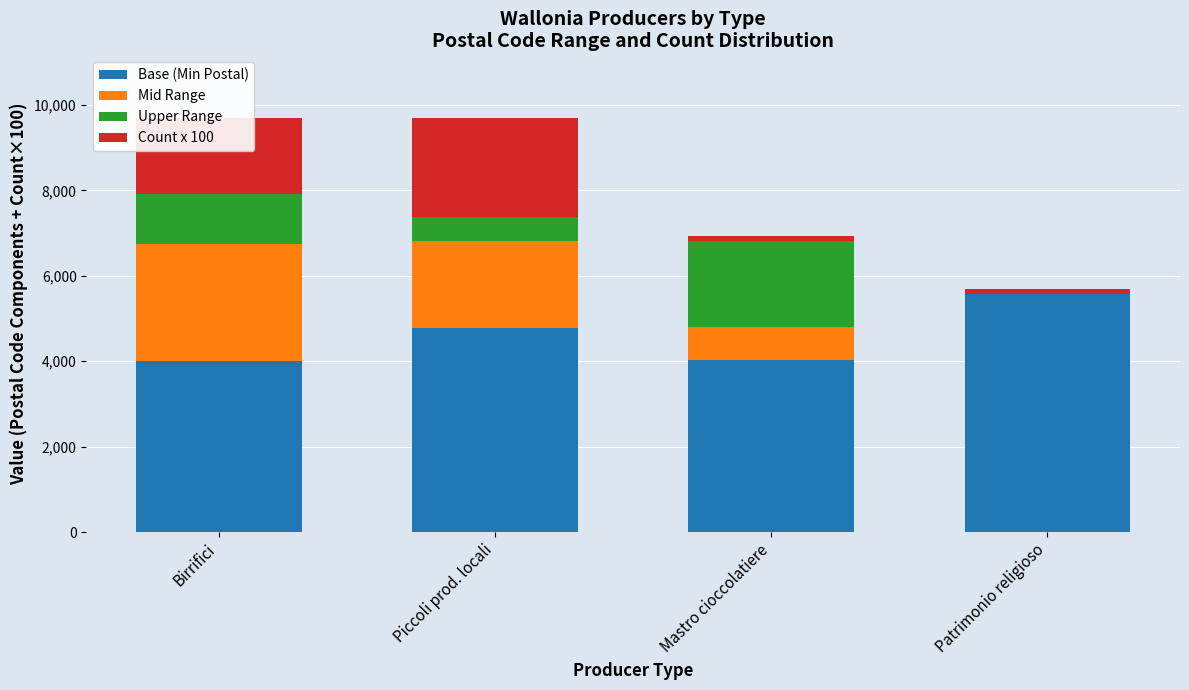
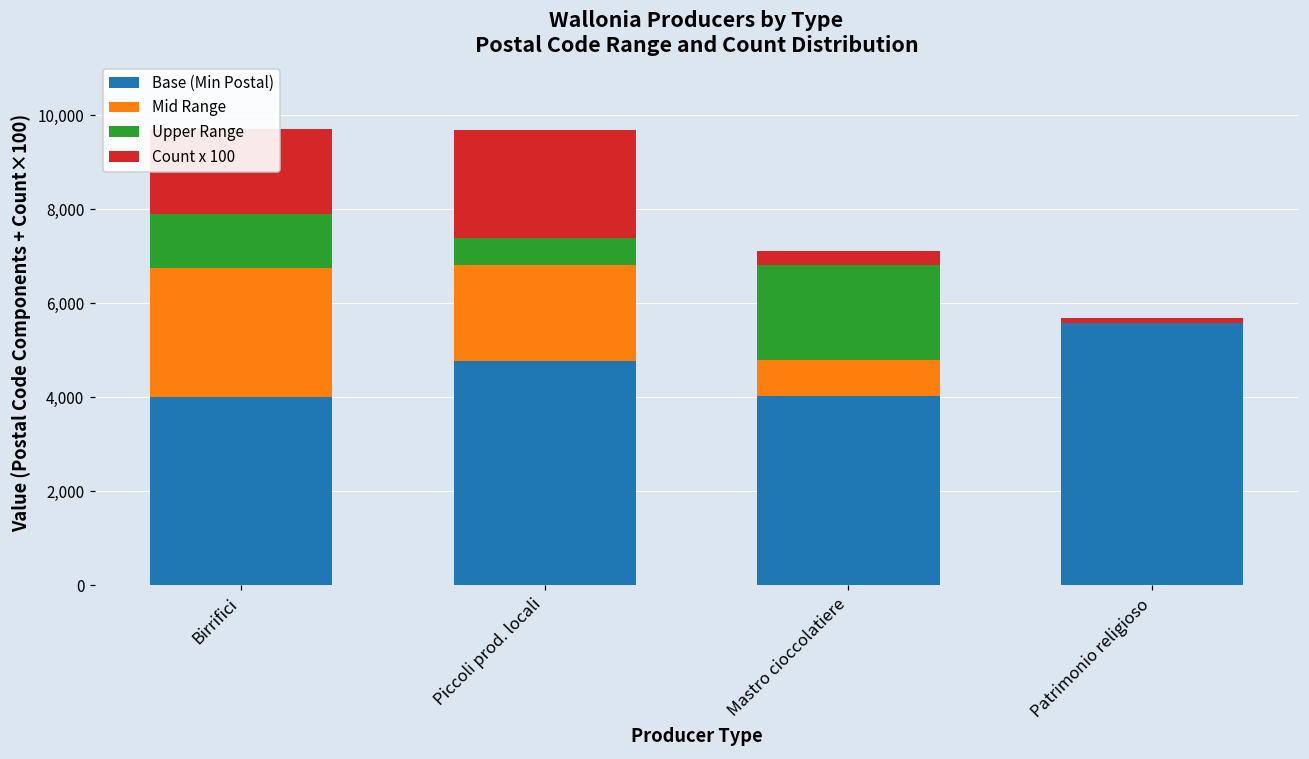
  {
    "Base (Min Postal)": {
      "Birrifici": "4,000",
      "Piccoli prod. locali": "4,800",
      "Mastro cioccolatiere": "4,000",
      "Patrimonio religioso": "5,600"
    },
    "Mid Range": {
      "Birrifici": "2,700",
      "Piccoli prod. locali": "2,100",
      "Mastro cioccolatiere": "800",
      "Patrimonio religioso": "0"
    },
    "Count x 100": {
      "Piccoli prod. locali": "2,300",
-     "Mastro cioccolatiere": "100",
+     "Mastro cioccolatiere": "300",
      "Patrimonio religioso": "100"
    }
  }
